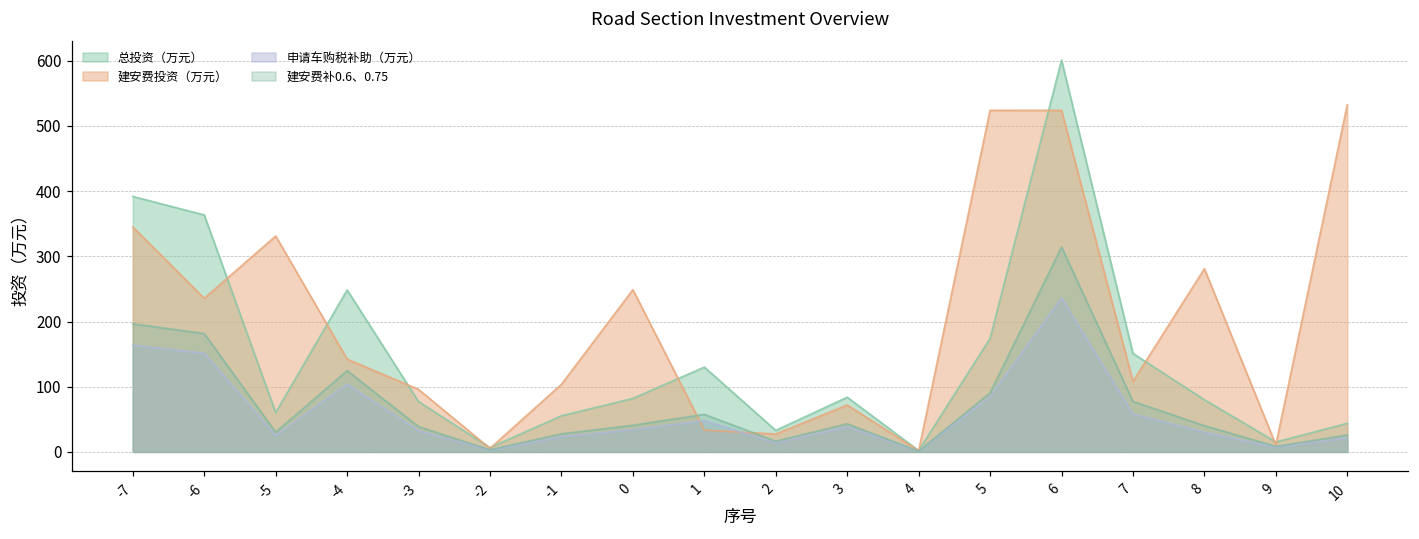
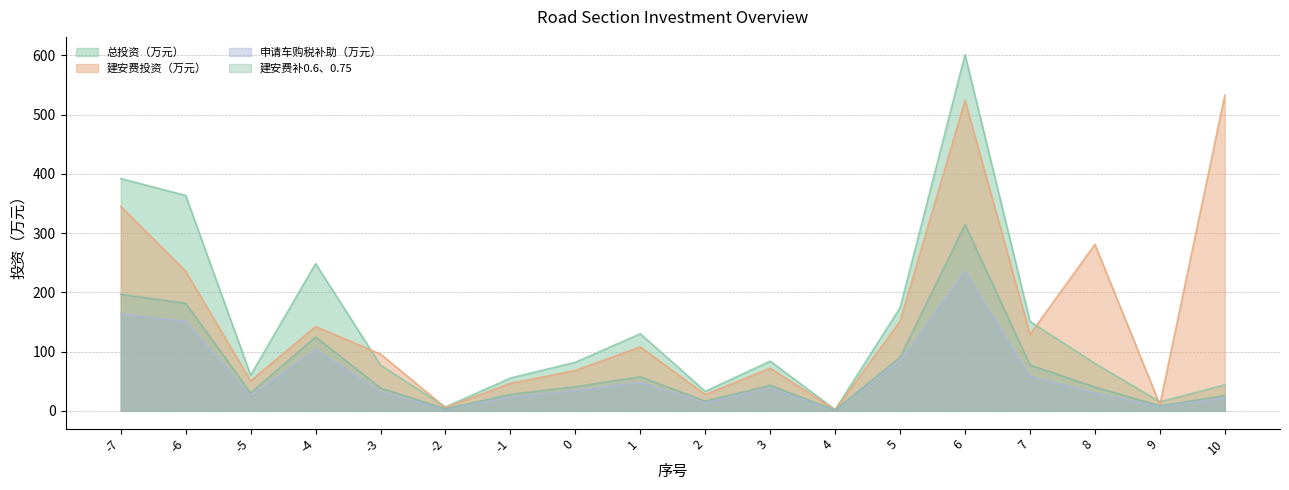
  {
    "建安费投资（万元）": {
      "-7": 340,
      "-6": 240,
-     "-5": 330,
+     "-5": 50,
      "-4": 140,
      "-3": 100,
-     "-1": 100,
-     "0": 250,
-     "1": 30,
+     "-1": 50,
+     "0": 70,
+     "1": 110,
      "2": 30,
      "3": 70,
-     "5": 520,
+     "5": 150,
      "6": 520,
-     "7": 110,
+     "7": 130,
      "8": 280,
      "10": 530
    }
  }
